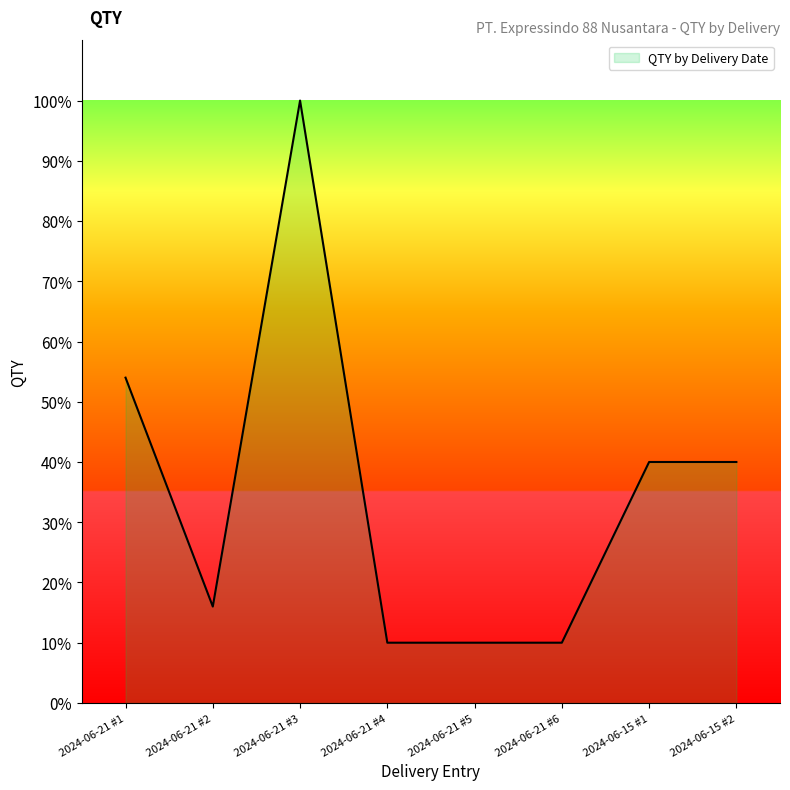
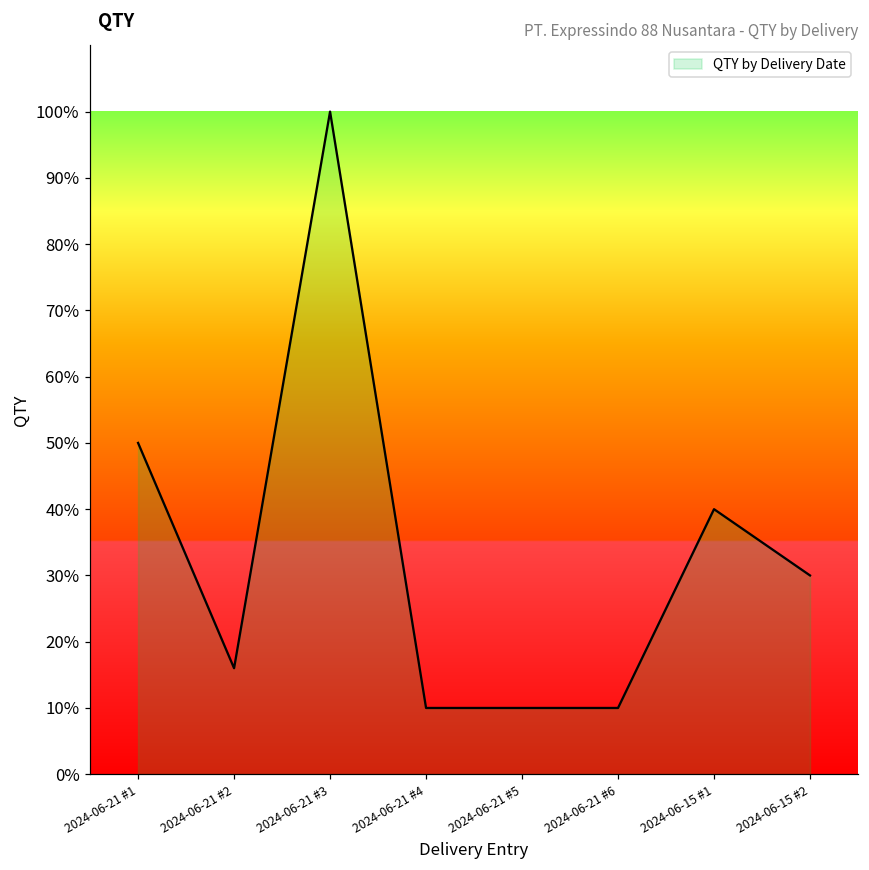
  {
-   "2024-06-21 #1": "54%",
+   "2024-06-21 #1": "50%",
    "2024-06-21 #2": "16%",
    "2024-06-21 #3": "100%",
    "2024-06-21 #4": "10%",
    "2024-06-21 #5": "10%",
    "2024-06-21 #6": "10%",
    "2024-06-15 #1": "40%",
-   "2024-06-15 #2": "40%"
+   "2024-06-15 #2": "30%"
  }
